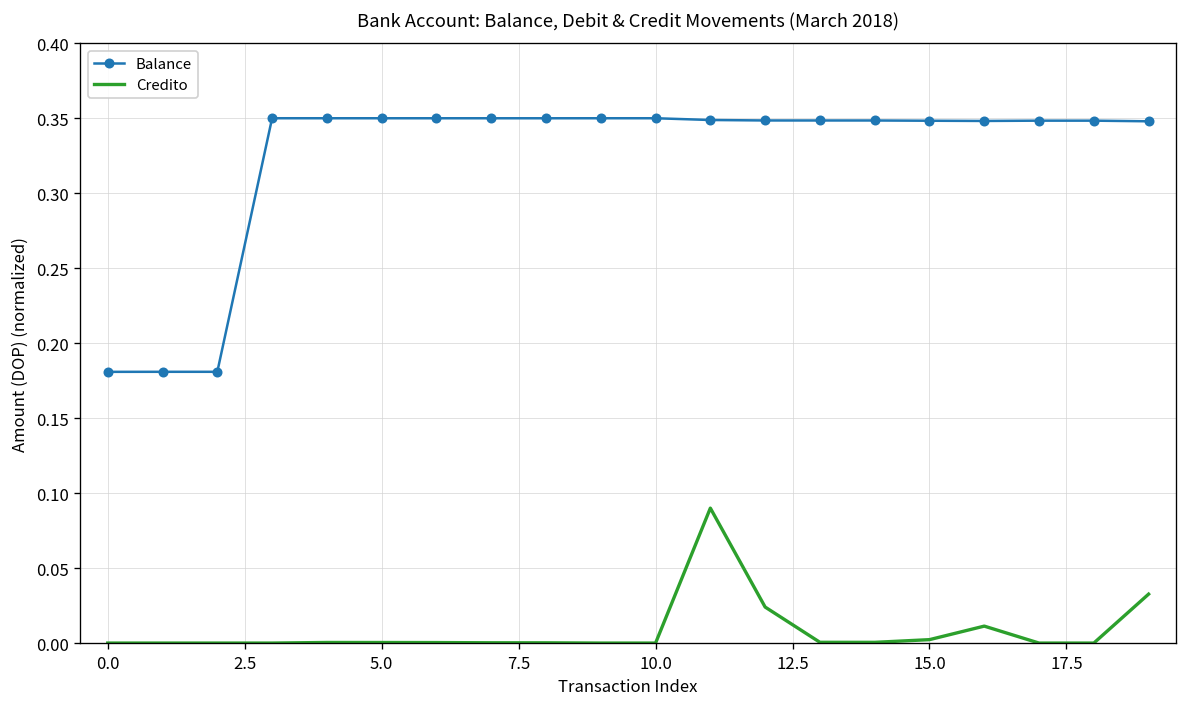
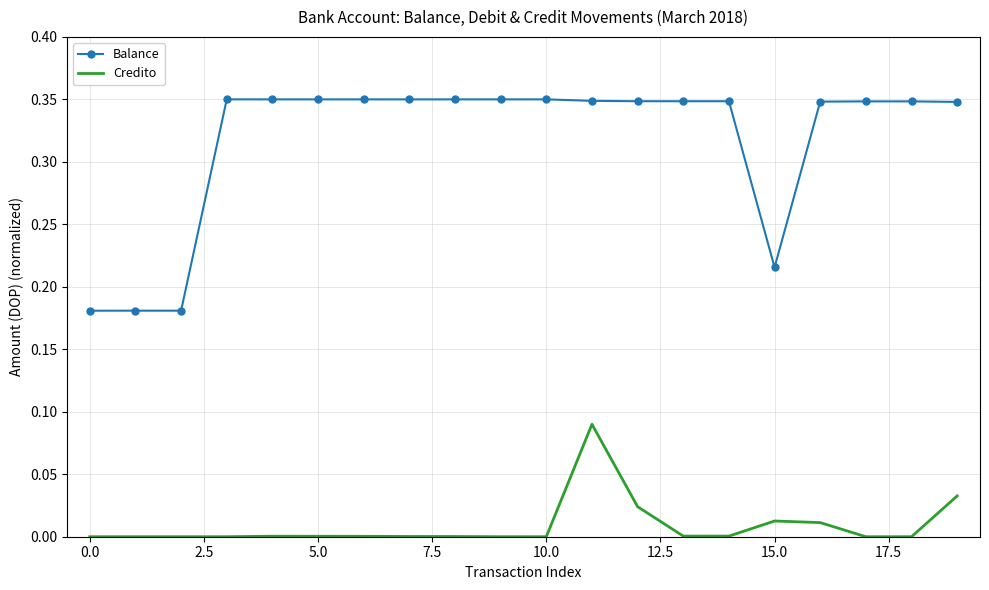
  {
    "Balance": {
      "0.0": 0.181,
      "5.0": 0.350,
      "10.0": 0.350,
-     "15.0": 0.348
+     "15.0": 0.216
    },
    "Credito": {
      "0.0": 0.000,
      "5.0": 0.000,
      "10.0": 0.000,
-     "15.0": 0.002
+     "15.0": 0.013
    }
  }
